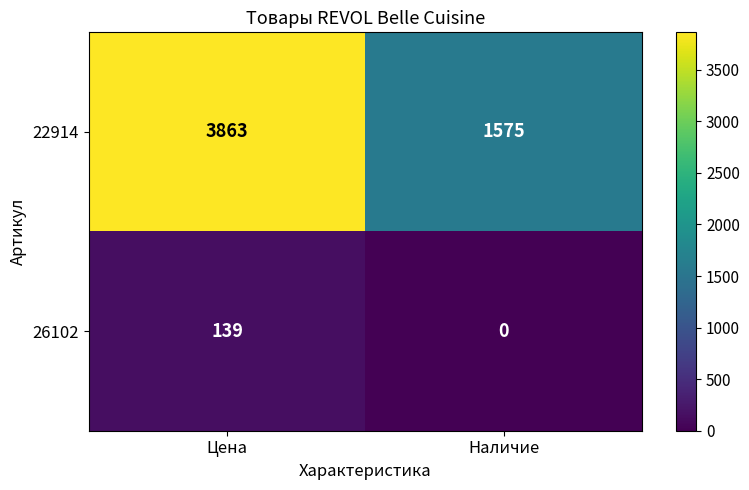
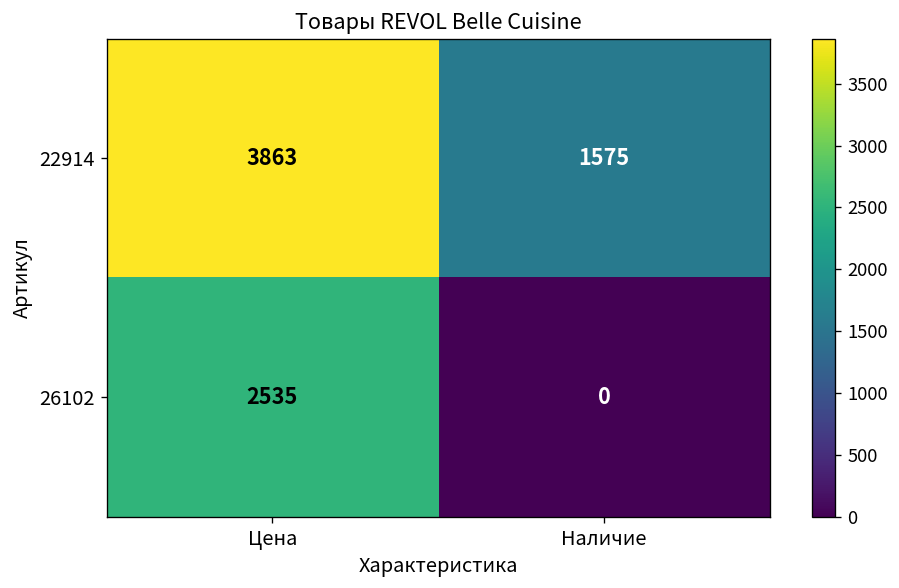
  {
    "22914": {
      "Цена": 3863,
      "Наличие": 1575
    },
    "26102": {
-     "Цена": 139,
+     "Цена": 2535,
      "Наличие": 0
    }
  }
